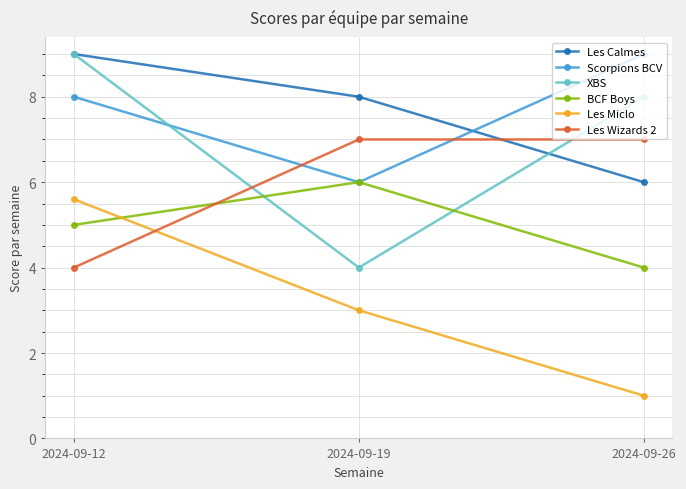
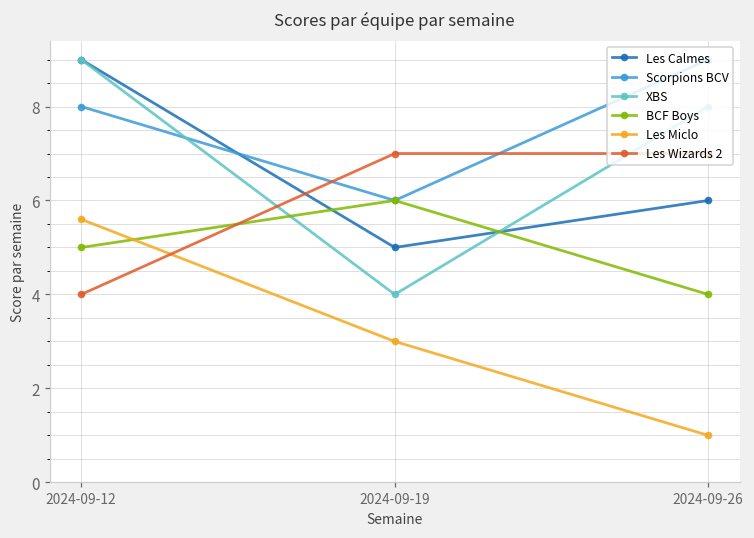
  {
    "Les Calmes": {
-     "2024-09-19": 8,
+     "2024-09-19": 5,
      "2024-09-26": 6
    },
    "BCF Boys": {
      "2024-09-12": 5,
      "2024-09-26": 4
    },
    "Les Miclo": {
      "2024-09-12": 5.6,
      "2024-09-19": 3,
      "2024-09-26": 1
    },
    "Les Wizards 2": {
      "2024-09-12": 4,
      "2024-09-19": 7,
      "2024-09-26": 7
    }
  }
